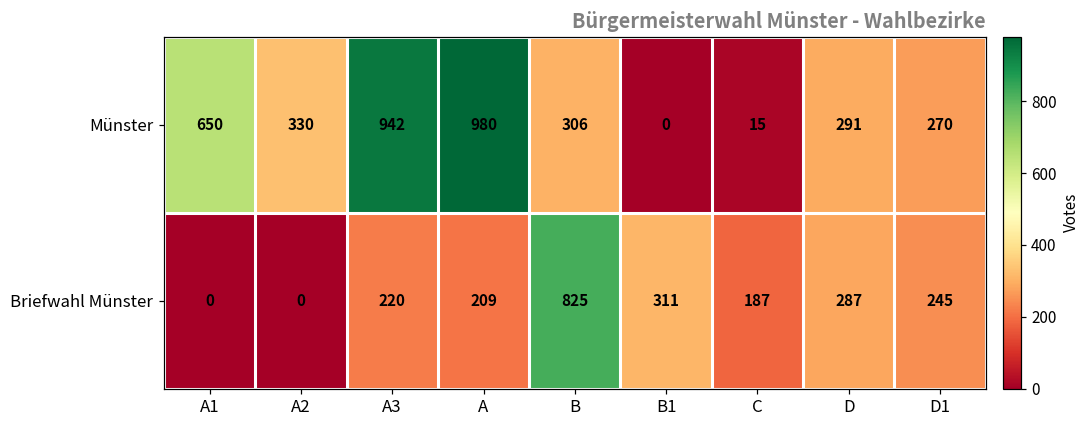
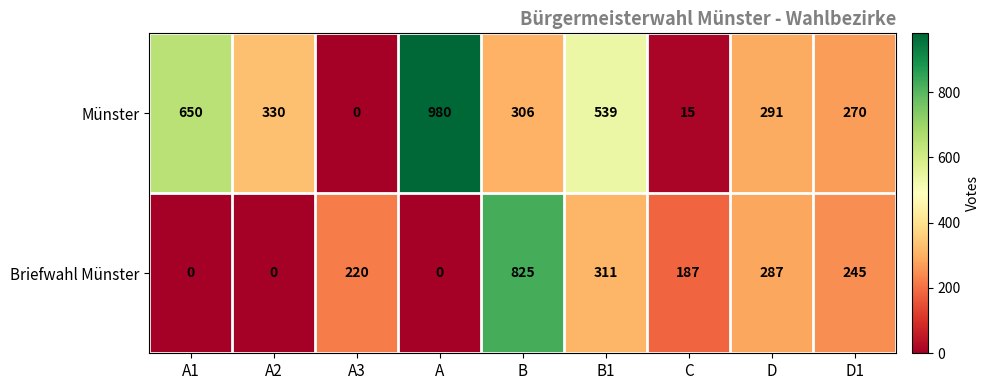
  {
    "Münster": {
      "A1": 650,
      "A2": 330,
-     "A3": 942,
+     "A3": 0,
      "A": 980,
      "B": 306,
-     "B1": 0,
+     "B1": 539,
      "C": 15,
      "D": 291,
      "D1": 270
    },
    "Briefwahl Münster": {
      "A1": 0,
      "A2": 0,
      "A3": 220,
-     "A": 209,
+     "A": 0,
      "B": 825,
      "B1": 311,
      "C": 187,
      "D": 287,
      "D1": 245
    }
  }
